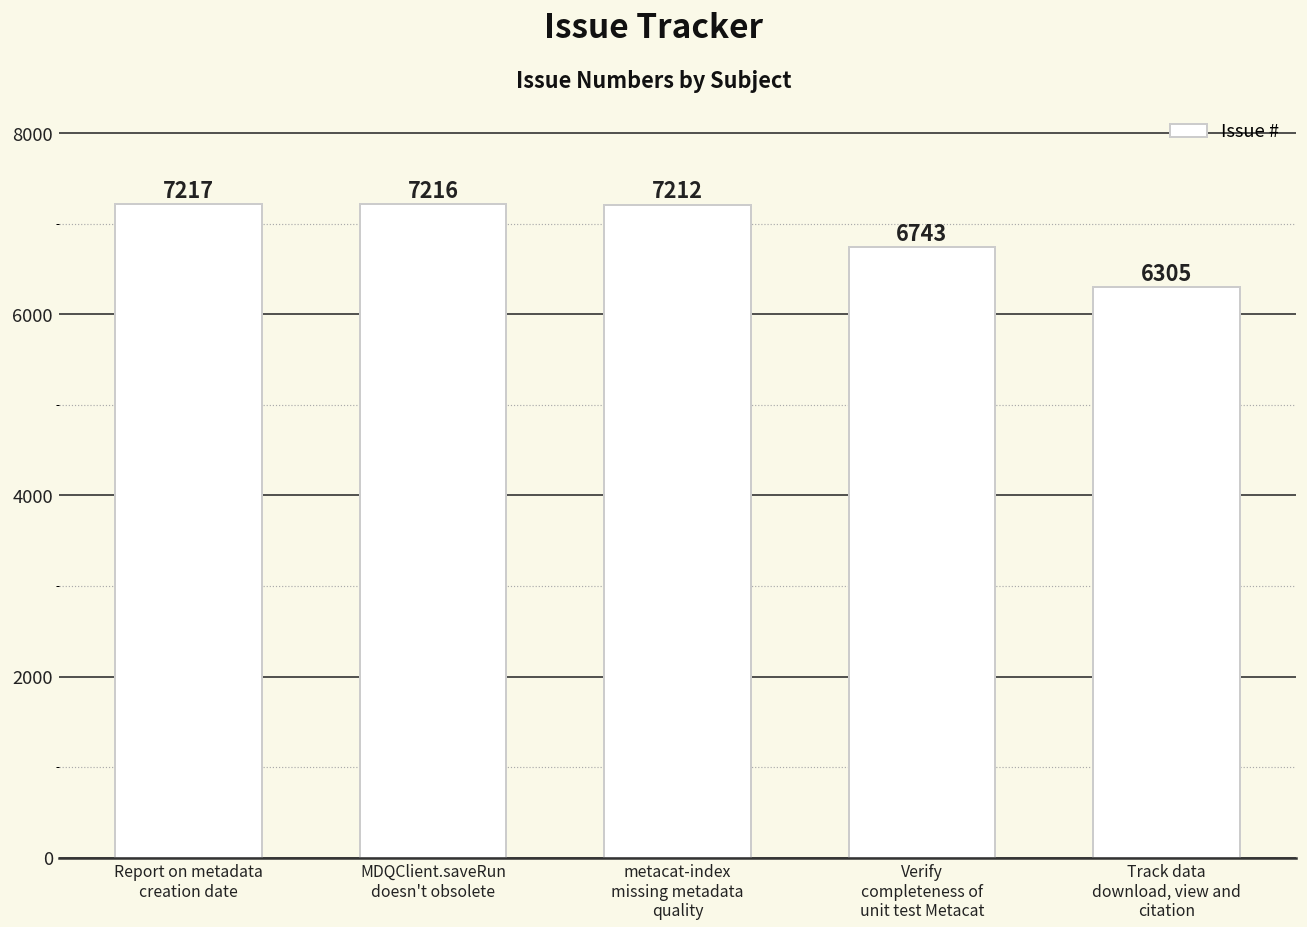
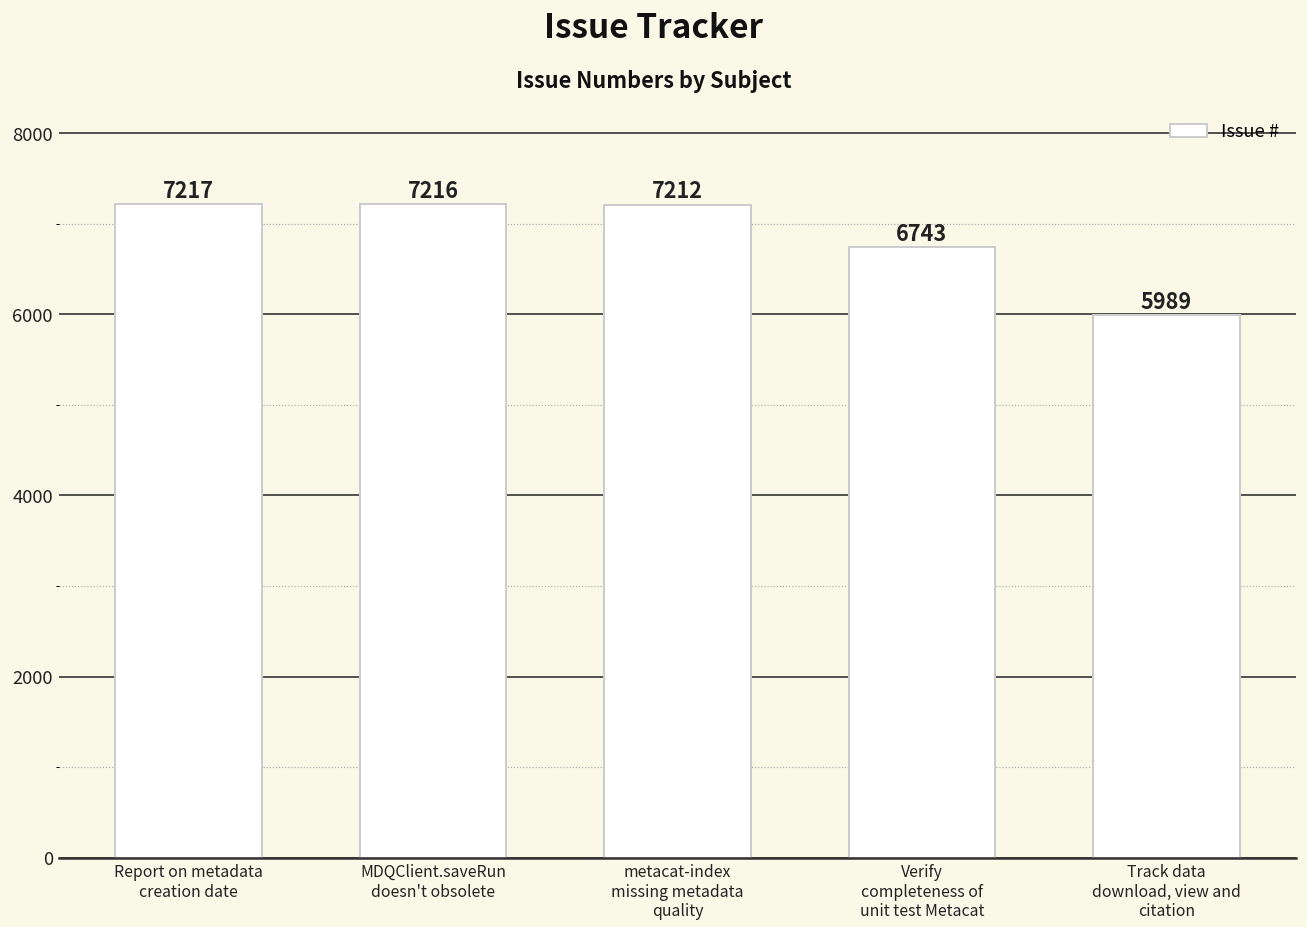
  {
    "Report on metadata creation date": 7217,
    "MDQClient.saveRun doesn't obsolete": 7216,
    "metacat-index missing metadata quality": 7212,
    "Verify completeness of unit test Metacat": 6743,
-   "Track data download, view and citation": 6305
+   "Track data download, view and citation": 5989
  }
